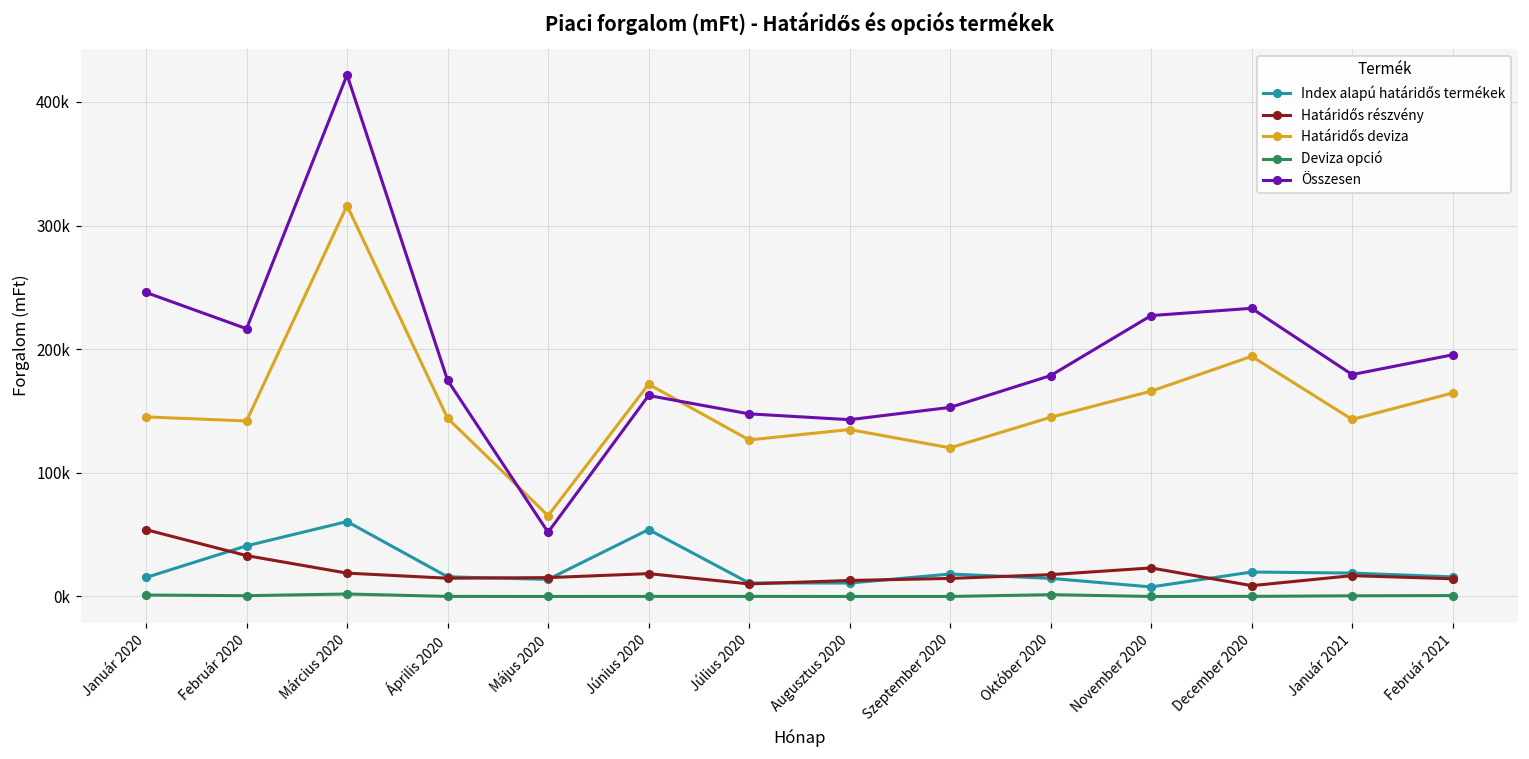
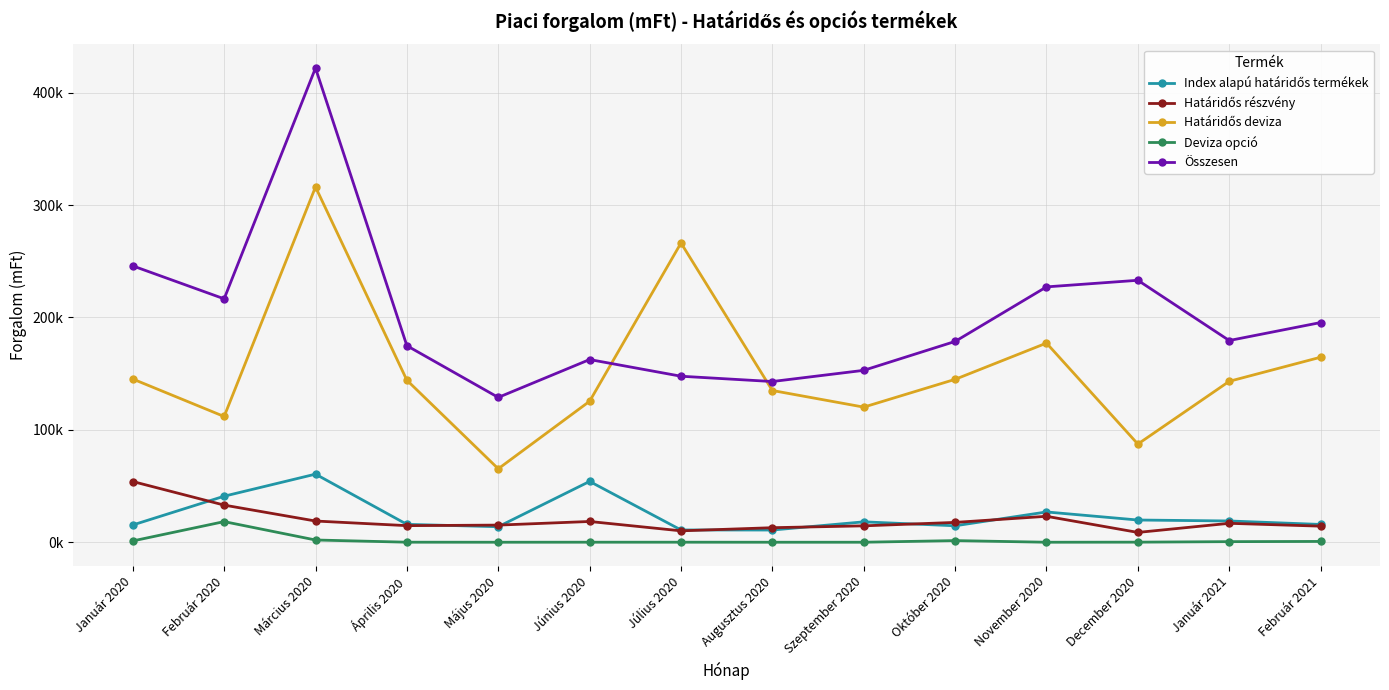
  {
    "Index alapú határidős termékek": {
      "Január 2020": 15000,
      "Február 2020": 41000,
      "Március 2020": 61000,
      "Június 2020": 54000,
      "Szeptember 2020": 18000,
      "Október 2020": 15000,
-     "November 2020": 8000,
+     "November 2020": 27000,
      "December 2020": 20000
    },
    "Határidős részvény": {
      "Január 2020": 54000,
      "Február 2020": 33000,
      "Március 2020": 19000,
      "Június 2020": 18000,
      "Szeptember 2020": 15000,
      "Október 2020": 18000,
      "November 2020": 23000,
      "December 2020": 9000
    },
    "Határidős deviza": {
      "Január 2020": 145000,
-     "Február 2020": 142000,
+     "Február 2020": 112000,
      "Március 2020": 316000,
      "Április 2020": 144000,
      "Május 2020": 65000,
-     "Június 2020": 172000,
-     "Július 2020": 127000,
+     "Június 2020": 125000,
+     "Július 2020": 266000,
      "Augusztus 2020": 135000,
      "Szeptember 2020": 120000,
      "Október 2020": 145000,
-     "November 2020": 166000,
-     "December 2020": 194000,
+     "November 2020": 177000,
+     "December 2020": 87000,
      "Január 2021": 143000,
      "Február 2021": 165000
    },
    "Deviza opció": {
      "Január 2020": 1000,
-     "Február 2020": 1000,
+     "Február 2020": 18000,
      "Március 2020": 2000,
      "Április 2020": 0,
      "Május 2020": 0,
      "Június 2020": 0,
      "Július 2020": 0,
      "Augusztus 2020": 0,
      "Szeptember 2020": 0,
      "Október 2020": 1000,
      "November 2020": 0,
      "December 2020": 0,
      "Január 2021": 1000,
      "Február 2021": 1000
    },
    "Összesen": {
      "Január 2020": 246000,
      "Február 2020": 217000,
      "Március 2020": 422000,
      "Április 2020": 175000,
-     "Május 2020": 52000,
+     "Május 2020": 129000,
      "Június 2020": 163000,
      "Július 2020": 148000,
      "Augusztus 2020": 143000,
      "Szeptember 2020": 153000,
      "Október 2020": 179000,
      "November 2020": 227000,
      "December 2020": 233000,
      "Január 2021": 179000,
      "Február 2021": 195000
    }
  }
